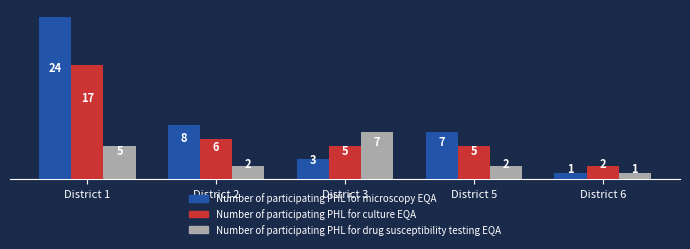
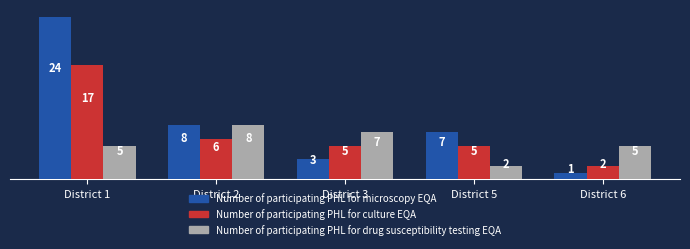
  {
    "Number of participating PHL for microscopy EQA": {
      "District 1": 24,
      "District 2": 8,
      "District 3": 3,
      "District 5": 7,
      "District 6": 1
    },
    "Number of participating PHL for culture EQA": {
      "District 1": 17,
      "District 2": 6,
      "District 3": 5,
      "District 5": 5,
      "District 6": 2
    },
    "Number of participating PHL for drug susceptibility testing EQA": {
      "District 1": 5,
-     "District 2": 2,
+     "District 2": 8,
      "District 3": 7,
      "District 5": 2,
-     "District 6": 1
+     "District 6": 5
    }
  }
